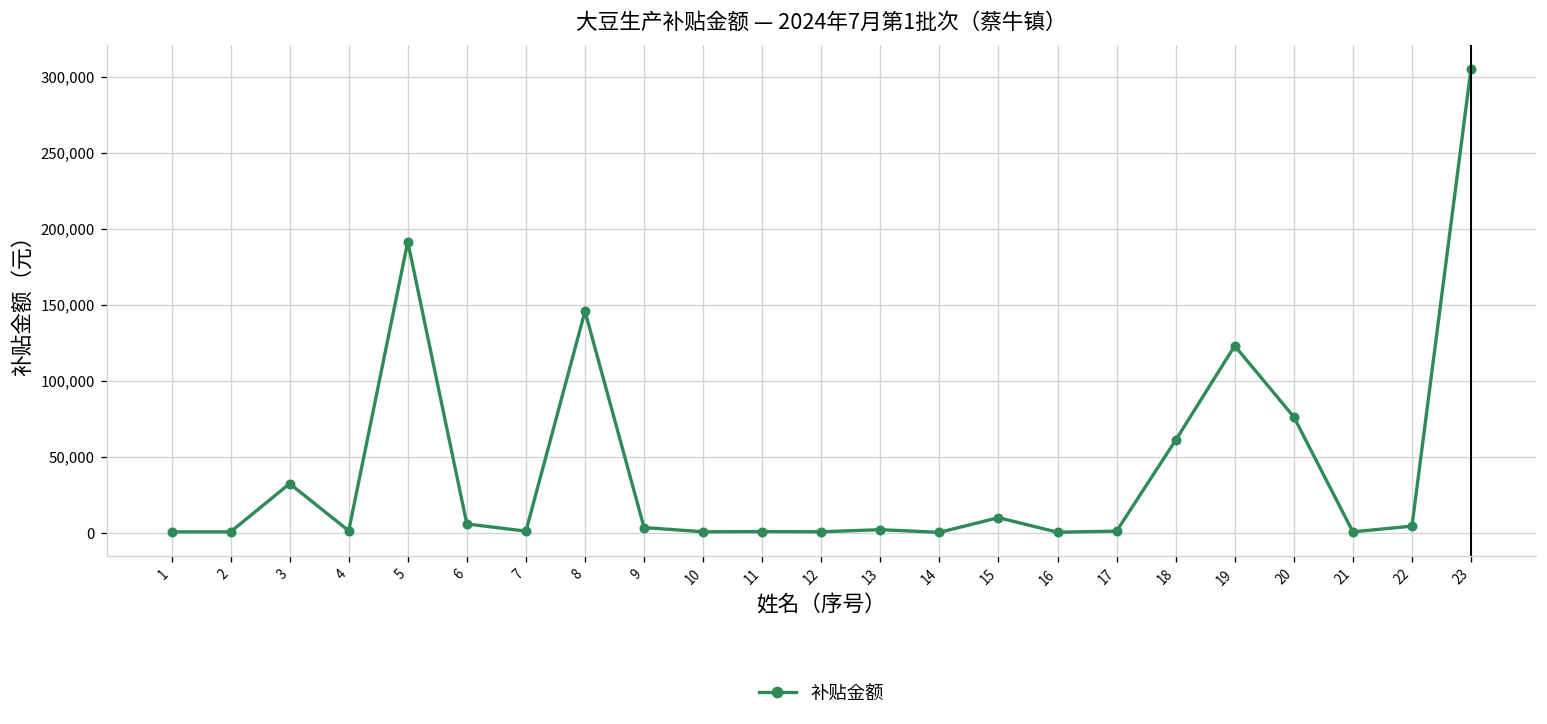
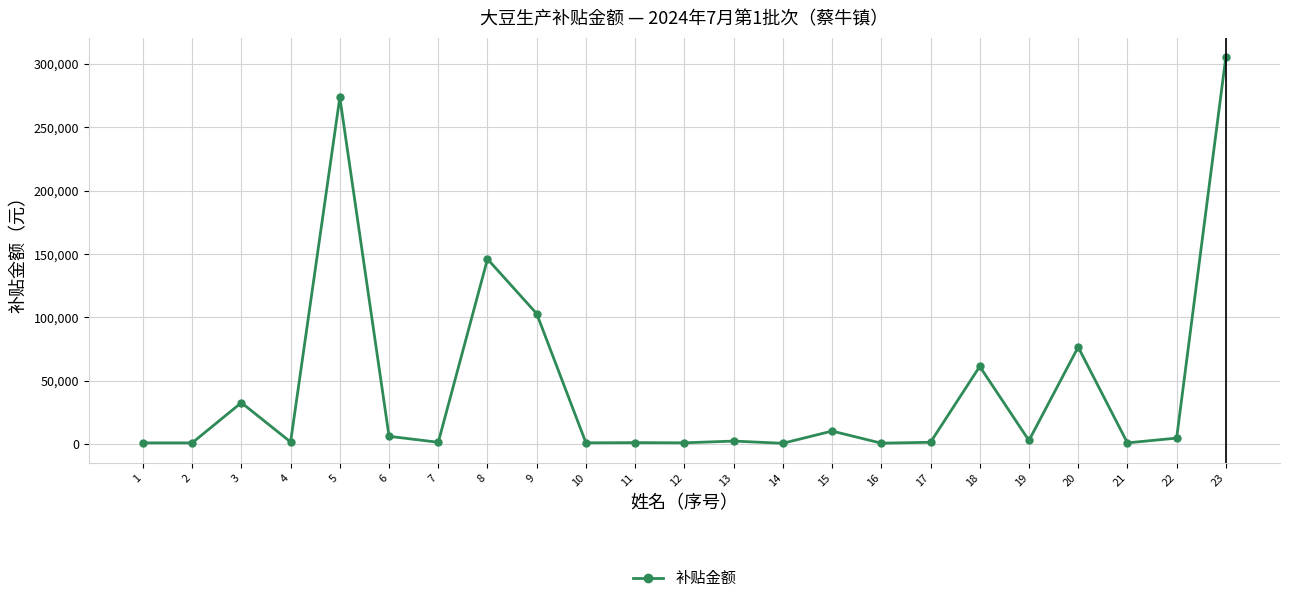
  {
    "1": "1,000",
    "2": "1,000",
    "3": "33,000",
    "4": "2,000",
-   "5": "192,000",
+   "5": "273,000",
    "6": "6,000",
    "7": "1,000",
    "8": "146,000",
-   "9": "4,000",
+   "9": "103,000",
    "10": "1,000",
    "11": "1,000",
    "12": "1,000",
    "13": "2,000",
    "14": "1,000",
    "15": "10,000",
    "16": "1,000",
    "17": "1,000",
    "18": "61,000",
-   "19": "123,000",
+   "19": "3,000",
    "20": "76,000",
    "21": "1,000",
    "22": "5,000",
    "23": "305,000"
  }
